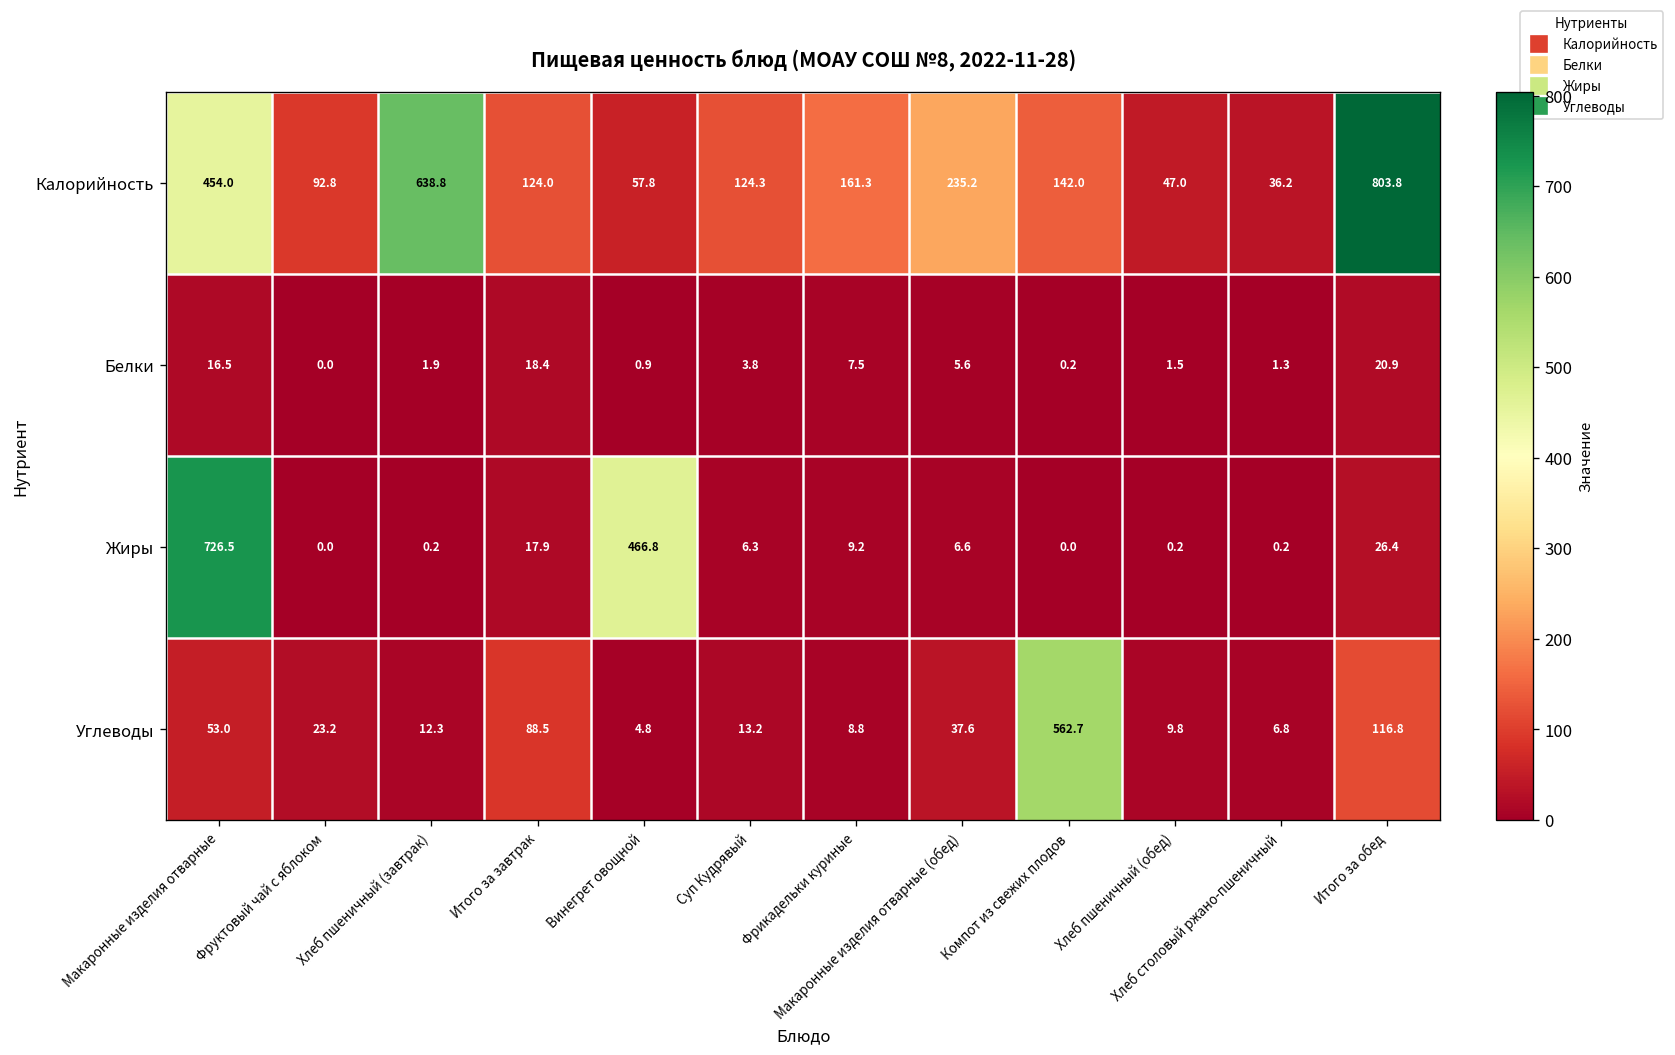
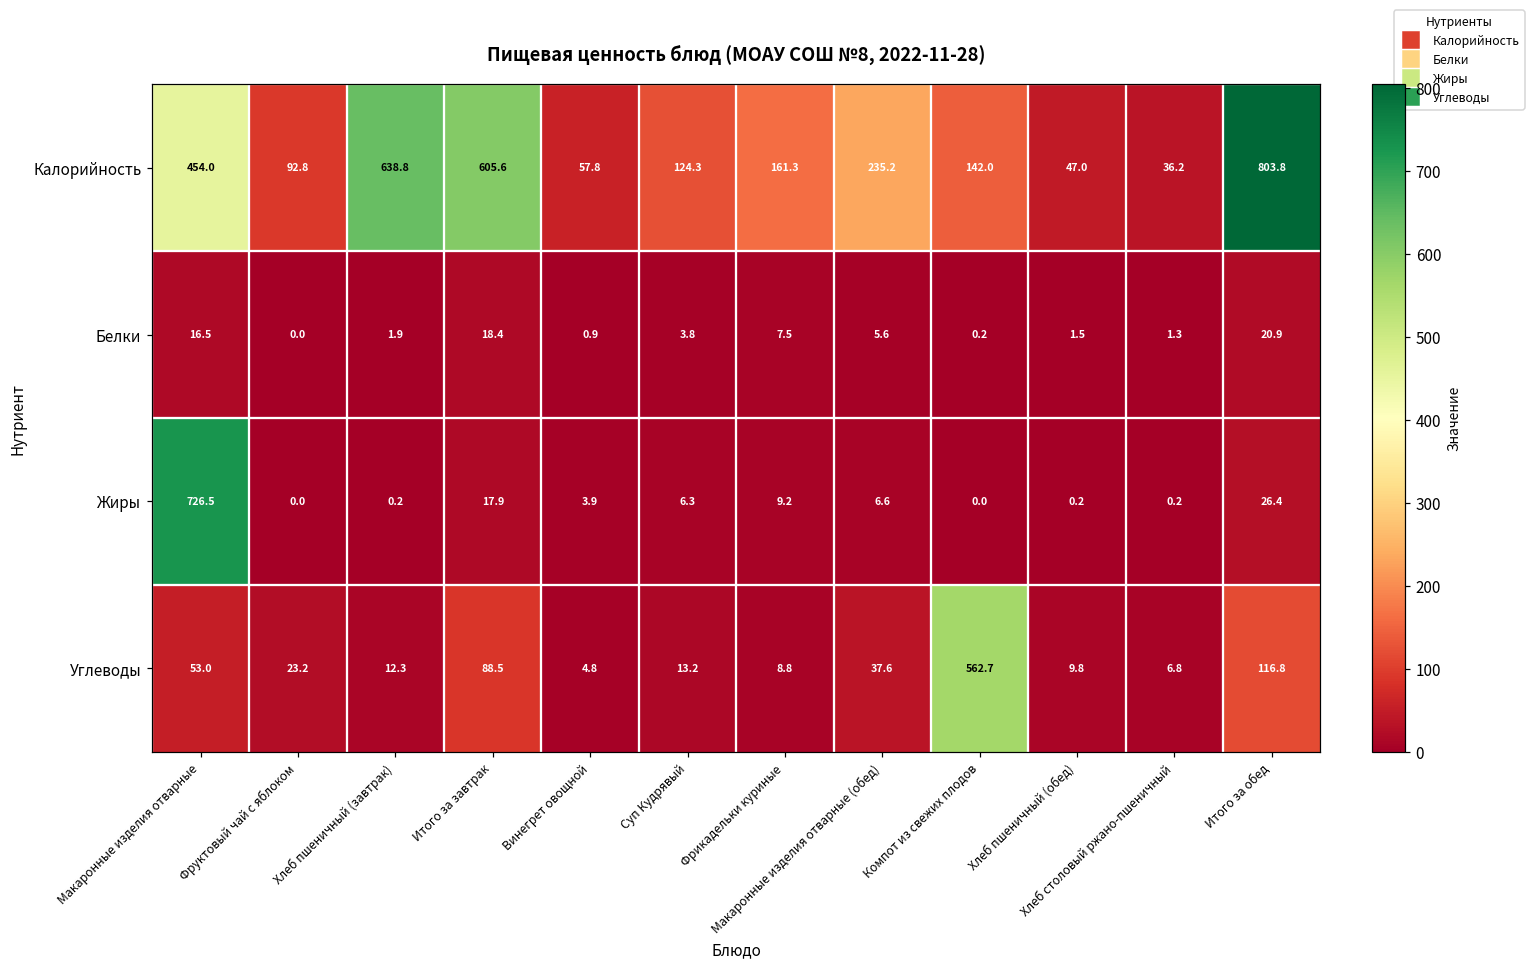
  {
    "Калорийность": {
      "Макаронные изделия отварные": 454.0,
      "Фруктовый чай с яблоком": 92.8,
      "Хлеб пшеничный (завтрак)": 638.8,
-     "Итого за завтрак": 124.0,
+     "Итого за завтрак": 605.6,
      "Винегрет овощной": 57.8,
      "Суп Кудрявый": 124.3,
      "Фрикадельки куриные": 161.3,
      "Макаронные изделия отварные (обед)": 235.2,
      "Компот из свежих плодов": 142.0,
      "Хлеб пшеничный (обед)": 47.0,
      "Хлеб столовый ржано-пшеничный": 36.2,
      "Итого за обед": 803.8
    },
    "Белки": {
      "Макаронные изделия отварные": 16.5,
      "Фруктовый чай с яблоком": 0.0,
      "Хлеб пшеничный (завтрак)": 1.9,
      "Итого за завтрак": 18.4,
      "Винегрет овощной": 0.9,
      "Суп Кудрявый": 3.8,
      "Фрикадельки куриные": 7.5,
      "Макаронные изделия отварные (обед)": 5.6,
      "Компот из свежих плодов": 0.2,
      "Хлеб пшеничный (обед)": 1.5,
      "Хлеб столовый ржано-пшеничный": 1.3,
      "Итого за обед": 20.9
    },
    "Жиры": {
      "Макаронные изделия отварные": 726.5,
      "Фруктовый чай с яблоком": 0.0,
      "Хлеб пшеничный (завтрак)": 0.2,
      "Итого за завтрак": 17.9,
-     "Винегрет овощной": 466.8,
+     "Винегрет овощной": 3.9,
      "Суп Кудрявый": 6.3,
      "Фрикадельки куриные": 9.2,
      "Макаронные изделия отварные (обед)": 6.6,
      "Компот из свежих плодов": 0.0,
      "Хлеб пшеничный (обед)": 0.2,
      "Хлеб столовый ржано-пшеничный": 0.2,
      "Итого за обед": 26.4
    },
    "Углеводы": {
      "Макаронные изделия отварные": 53.0,
      "Фруктовый чай с яблоком": 23.2,
      "Хлеб пшеничный (завтрак)": 12.3,
      "Итого за завтрак": 88.5,
      "Винегрет овощной": 4.8,
      "Суп Кудрявый": 13.2,
      "Фрикадельки куриные": 8.8,
      "Макаронные изделия отварные (обед)": 37.6,
      "Компот из свежих плодов": 562.7,
      "Хлеб пшеничный (обед)": 9.8,
      "Хлеб столовый ржано-пшеничный": 6.8,
      "Итого за обед": 116.8
    }
  }
